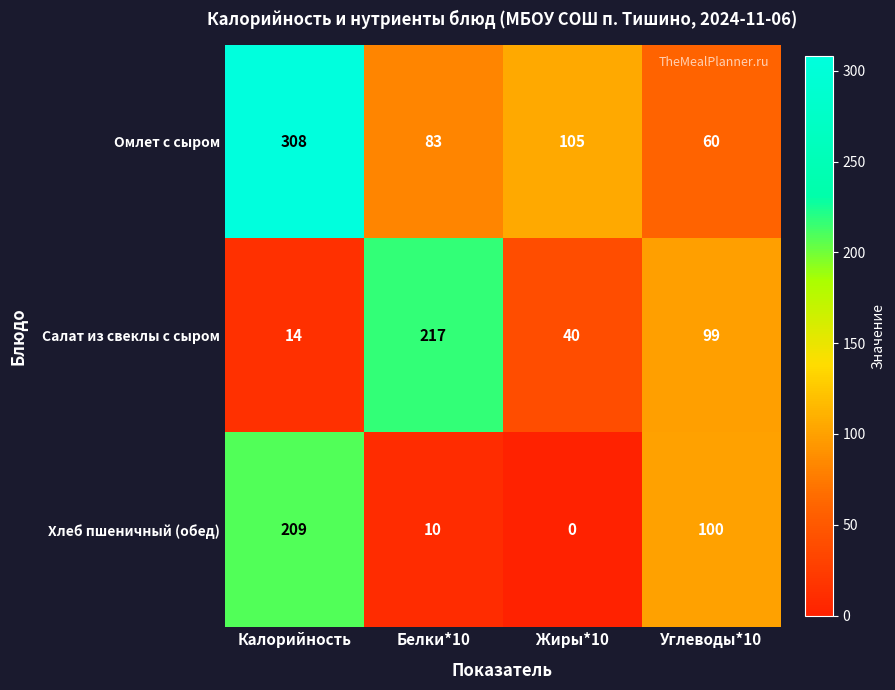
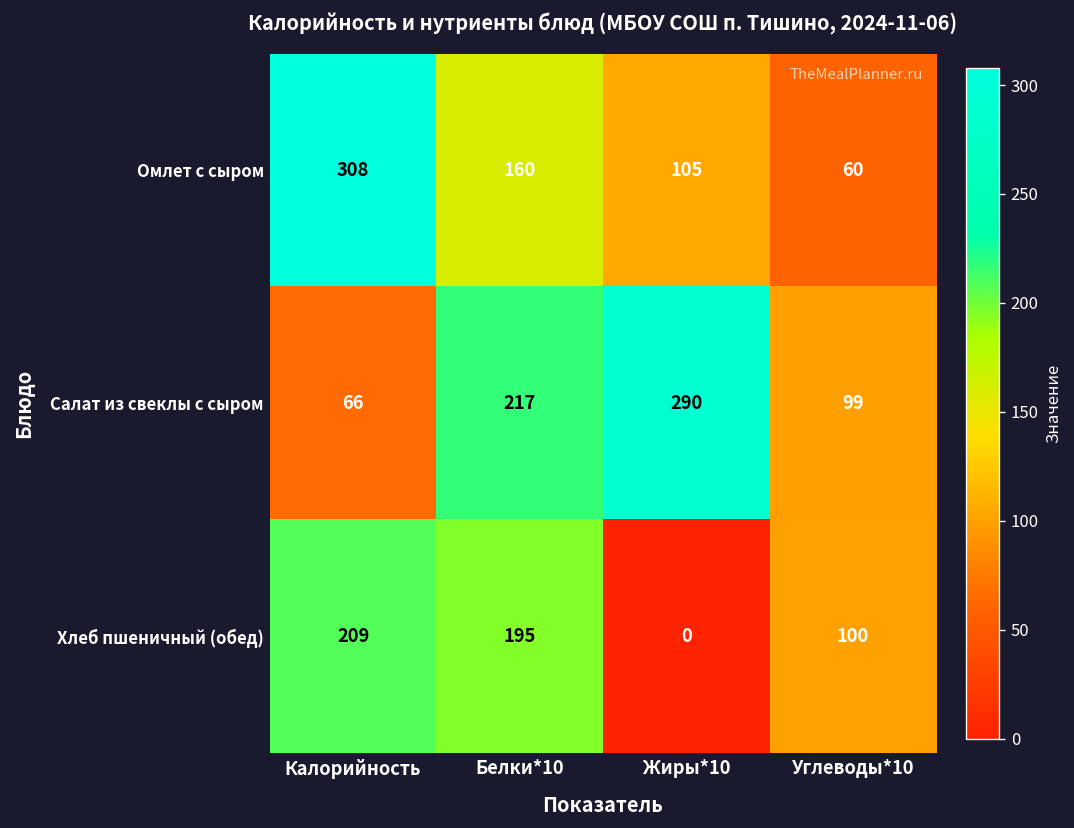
  {
    "Омлет с сыром": {
      "Калорийность": 308,
-     "Белки*10": 83,
+     "Белки*10": 160,
      "Жиры*10": 105
    },
    "Салат из свеклы с сыром": {
-     "Калорийность": 14,
+     "Калорийность": 66,
      "Белки*10": 217,
-     "Жиры*10": 40,
+     "Жиры*10": 290,
      "Углеводы*10": 99
    },
    "Хлеб пшеничный (обед)": {
      "Калорийность": 209,
-     "Белки*10": 10,
+     "Белки*10": 195,
      "Жиры*10": 0,
      "Углеводы*10": 100
    }
  }
